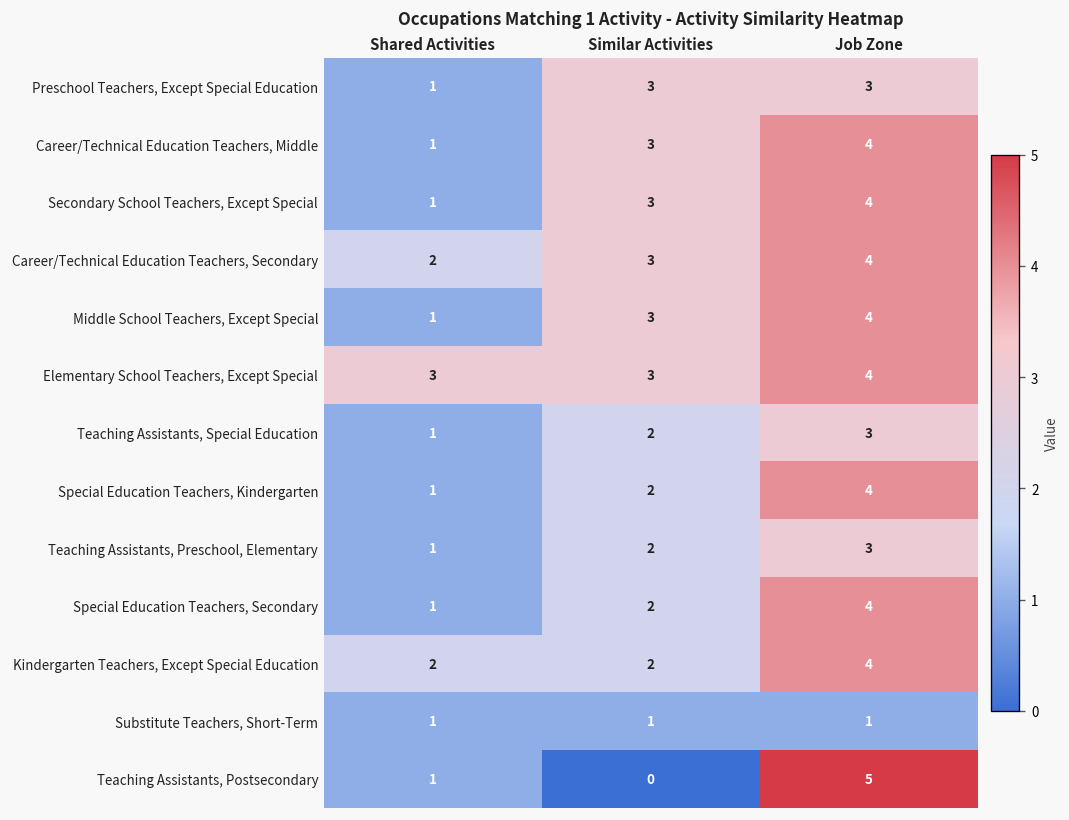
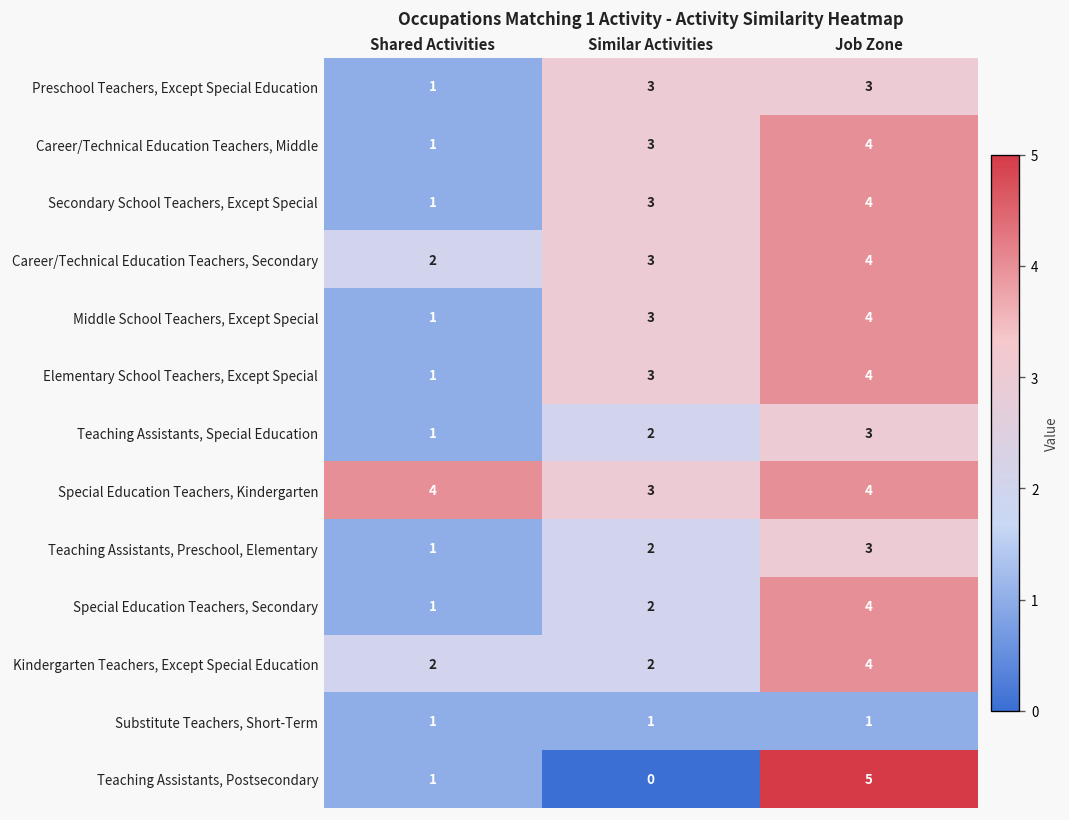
  {
    "Preschool Teachers, Except Special Education": {
      "Shared Activities": 1,
      "Similar Activities": 3,
      "Job Zone": 3
    },
    "Career/Technical Education Teachers, Middle": {
      "Shared Activities": 1,
      "Similar Activities": 3,
      "Job Zone": 4
    },
    "Secondary School Teachers, Except Special": {
      "Shared Activities": 1,
      "Similar Activities": 3,
      "Job Zone": 4
    },
    "Career/Technical Education Teachers, Secondary": {
      "Shared Activities": 2,
      "Similar Activities": 3,
      "Job Zone": 4
    },
    "Middle School Teachers, Except Special": {
      "Shared Activities": 1,
      "Similar Activities": 3,
      "Job Zone": 4
    },
    "Elementary School Teachers, Except Special": {
-     "Shared Activities": 3,
+     "Shared Activities": 1,
      "Similar Activities": 3,
      "Job Zone": 4
    },
    "Teaching Assistants, Special Education": {
      "Shared Activities": 1,
      "Similar Activities": 2,
      "Job Zone": 3
    },
    "Special Education Teachers, Kindergarten": {
-     "Shared Activities": 1,
-     "Similar Activities": 2,
+     "Shared Activities": 4,
+     "Similar Activities": 3,
      "Job Zone": 4
    },
    "Teaching Assistants, Preschool, Elementary": {
      "Shared Activities": 1,
      "Similar Activities": 2,
      "Job Zone": 3
    },
    "Special Education Teachers, Secondary": {
      "Shared Activities": 1,
      "Similar Activities": 2,
      "Job Zone": 4
    },
    "Kindergarten Teachers, Except Special Education": {
      "Shared Activities": 2,
      "Similar Activities": 2,
      "Job Zone": 4
    },
    "Substitute Teachers, Short-Term": {
      "Shared Activities": 1,
      "Similar Activities": 1,
      "Job Zone": 1
    },
    "Teaching Assistants, Postsecondary": {
      "Shared Activities": 1,
      "Similar Activities": 0,
      "Job Zone": 5
    }
  }
